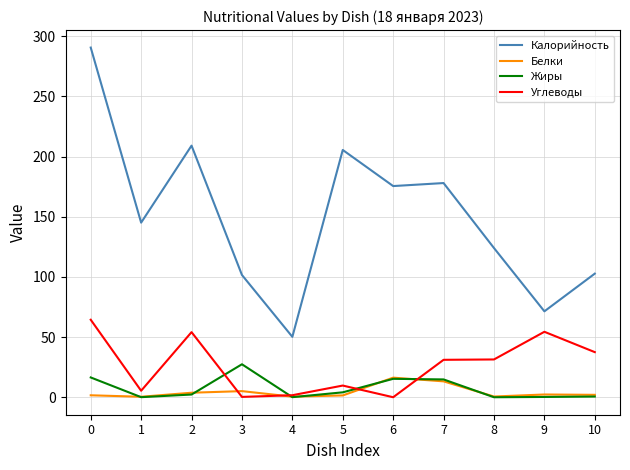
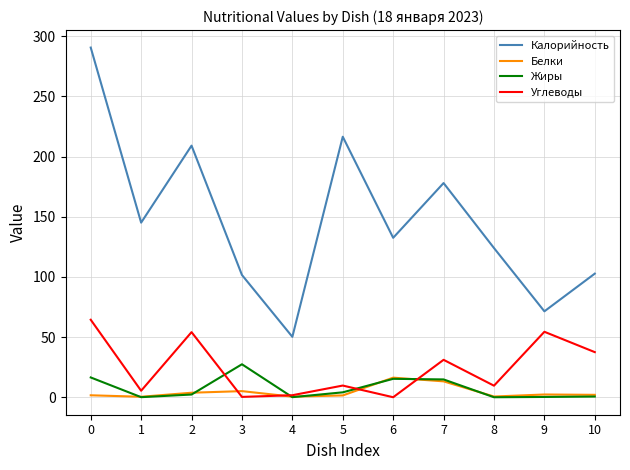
  {
    "Калорийность": {
      "0": 291,
      "1": 145,
      "2": 209,
      "3": 102,
      "4": 50,
-     "5": 206,
-     "6": 176,
+     "5": 217,
+     "6": 133,
      "7": 178,
      "8": 124,
      "9": 71,
      "10": 103
    },
    "Белки": {
      "0": 2,
      "3": 5,
      "5": 2
    },
    "Жиры": {
      "0": 16,
      "3": 27,
      "5": 4
    },
    "Углеводы": {
      "0": 64,
      "1": 5,
      "2": 54,
      "3": 0,
      "5": 10,
      "6": 0,
      "7": 31,
-     "8": 31,
+     "8": 10,
      "9": 54,
      "10": 37
    }
  }
